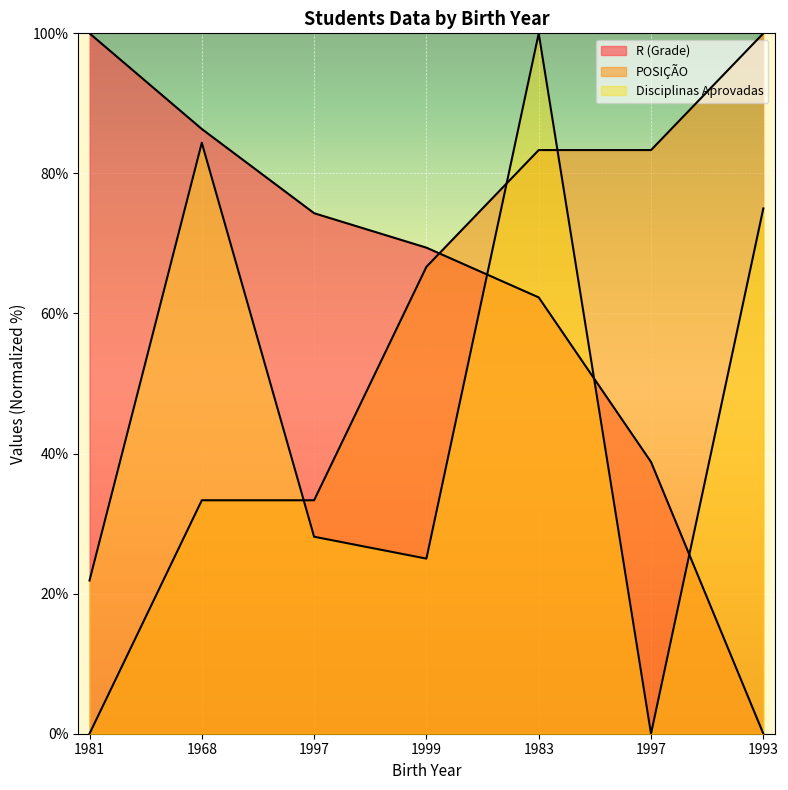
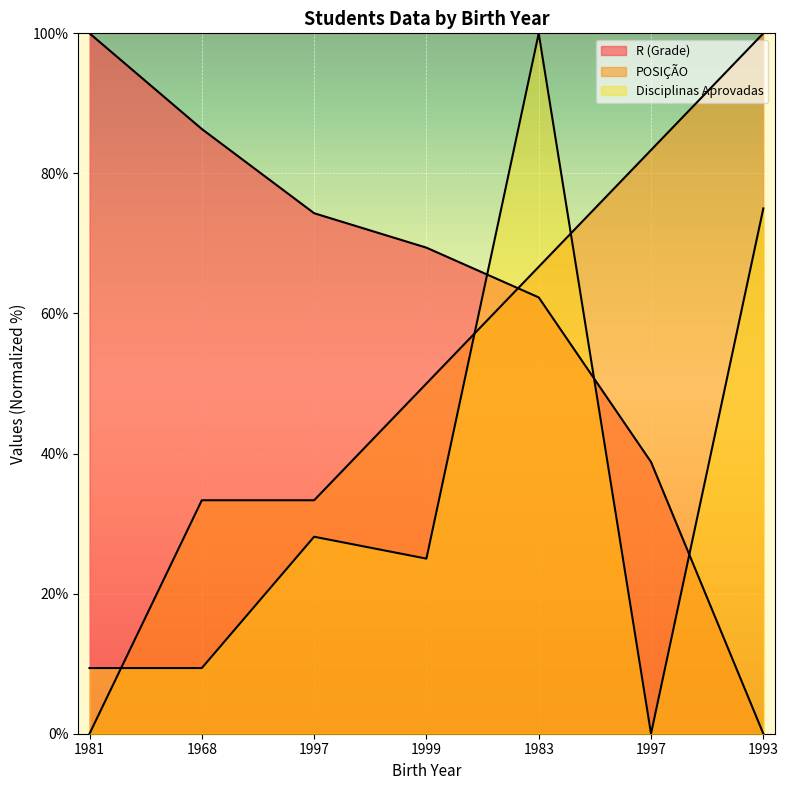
  {
    "R (Grade)": {
      "1981": "100%",
      "1968": "86%",
      "1999": "69%",
      "1983": "62%",
      "1993": "0%"
    },
    "POSIÇÃO": {
      "1981": "0%",
      "1968": "33%",
-     "1999": "67%",
-     "1983": "83%",
+     "1999": "50%",
+     "1983": "67%",
      "1993": "100%"
    },
    "Disciplinas Aprovadas": {
-     "1981": "22%",
-     "1968": "84%",
+     "1981": "9%",
+     "1968": "9%",
      "1999": "25%",
      "1983": "100%",
      "1993": "75%"
    }
  }
